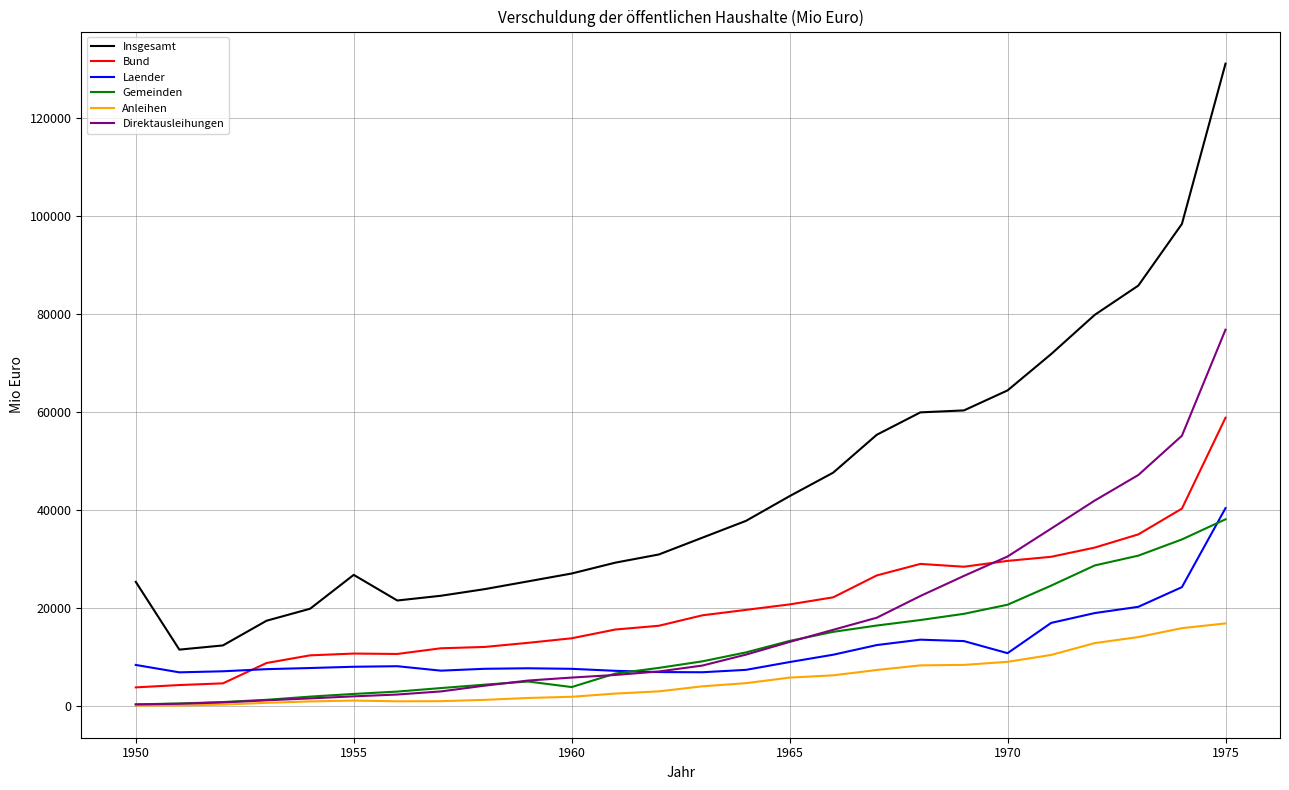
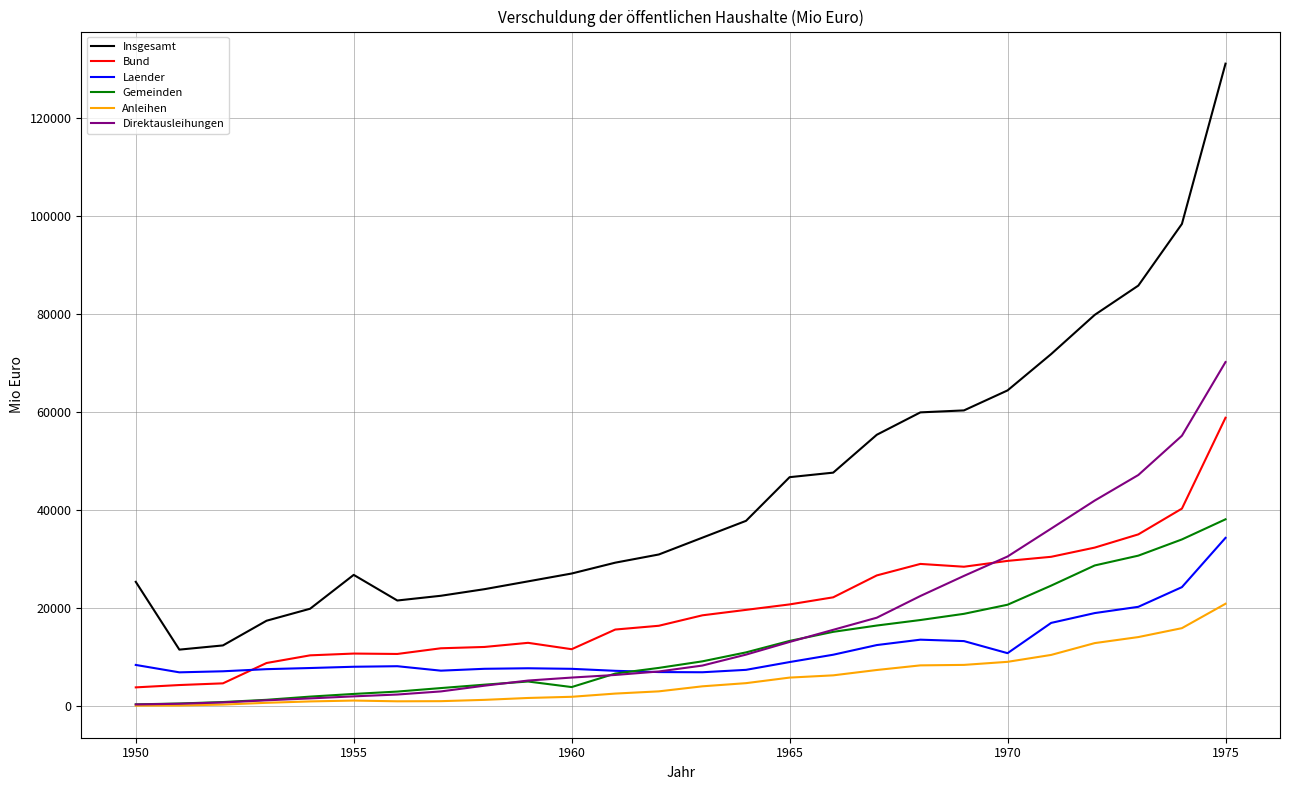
  {
    "Insgesamt": {
      "1950": 25000,
      "1955": 27000,
      "1960": 27000,
-     "1965": 43000,
+     "1965": 47000,
      "1970": 64000,
      "1975": 131000
    },
    "Bund": {
      "1950": 4000,
      "1955": 11000,
-     "1960": 14000,
+     "1960": 12000,
      "1965": 21000,
      "1970": 30000,
      "1975": 59000
    },
    "Laender": {
      "1950": 8000,
      "1955": 8000,
      "1960": 8000,
      "1965": 9000,
      "1970": 11000,
-     "1975": 40000
+     "1975": 34000
    },
    "Gemeinden": {
      "1960": 4000,
      "1970": 21000,
      "1975": 38000
    },
    "Anleihen": {
      "1955": 1000,
      "1960": 2000,
      "1965": 6000,
      "1970": 9000,
-     "1975": 17000
+     "1975": 21000
    },
    "Direktausleihungen": {
      "1960": 6000,
      "1970": 30000,
-     "1975": 77000
+     "1975": 70000
    }
  }
